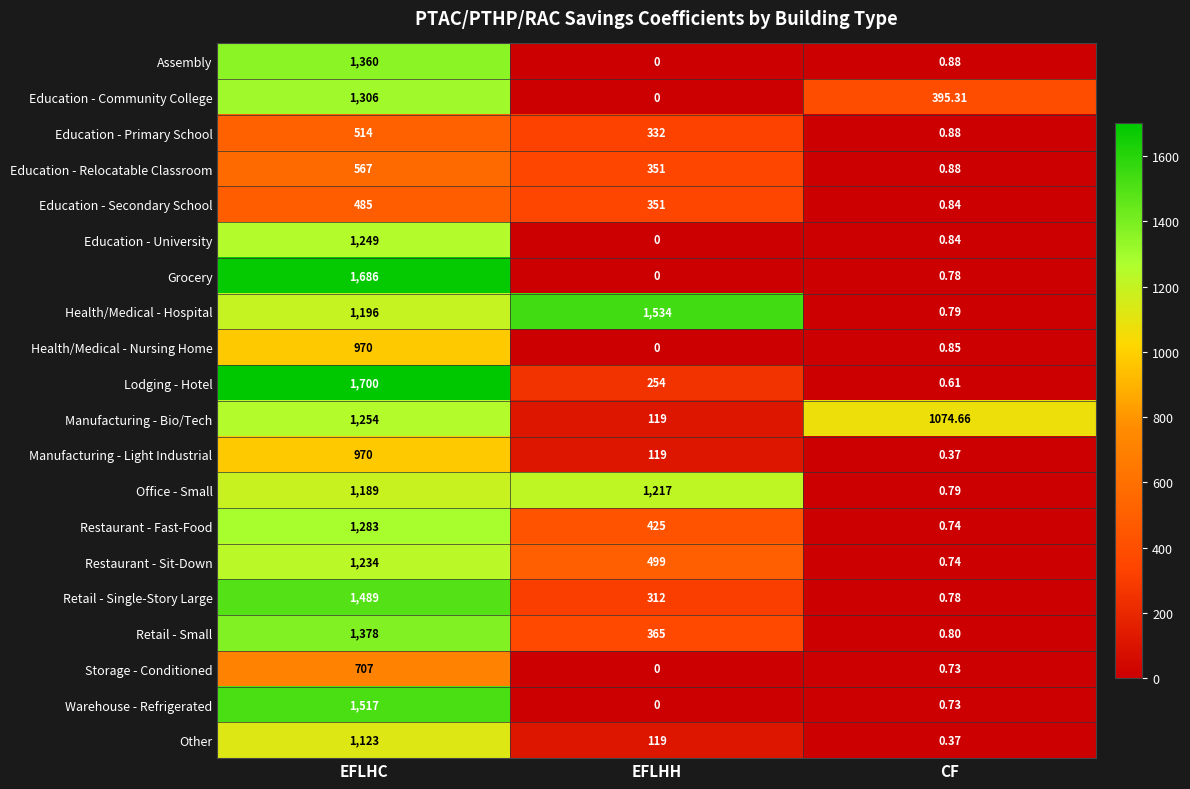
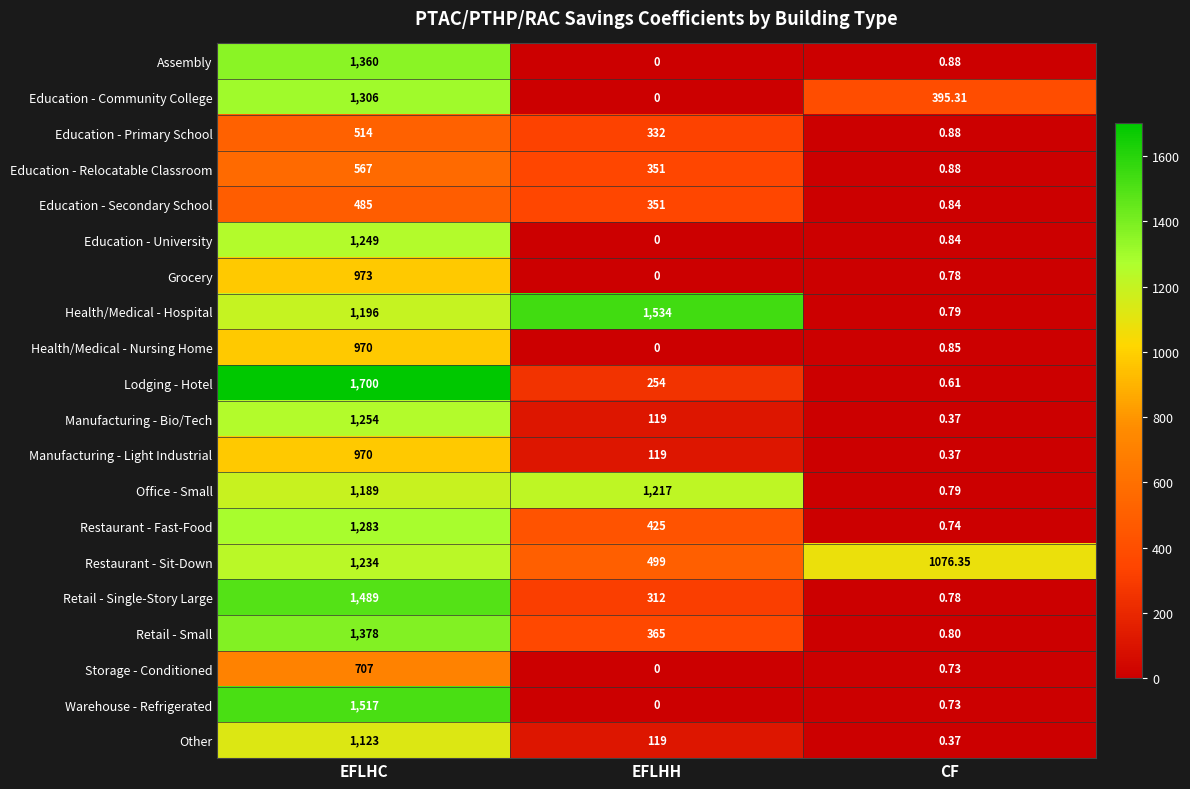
  {
    "Assembly": {
      "EFLHC": "1,360",
      "EFLHH": "0",
      "CF": "0.88"
    },
    "Education - Community College": {
      "EFLHC": "1,306",
      "EFLHH": "0",
      "CF": "395.31"
    },
    "Education - Primary School": {
      "EFLHC": "514",
      "EFLHH": "332",
      "CF": "0.88"
    },
    "Education - Relocatable Classroom": {
      "EFLHC": "567",
      "EFLHH": "351",
      "CF": "0.88"
    },
    "Education - Secondary School": {
      "EFLHC": "485",
      "EFLHH": "351",
      "CF": "0.84"
    },
    "Education - University": {
      "EFLHC": "1,249",
      "EFLHH": "0",
      "CF": "0.84"
    },
    "Grocery": {
-     "EFLHC": "1,686",
+     "EFLHC": "973",
      "EFLHH": "0",
      "CF": "0.78"
    },
    "Health/Medical - Hospital": {
      "EFLHC": "1,196",
      "EFLHH": "1,534",
      "CF": "0.79"
    },
    "Health/Medical - Nursing Home": {
      "EFLHC": "970",
      "EFLHH": "0",
      "CF": "0.85"
    },
    "Lodging - Hotel": {
      "EFLHC": "1,700",
      "EFLHH": "254",
      "CF": "0.61"
    },
    "Manufacturing - Bio/Tech": {
      "EFLHC": "1,254",
      "EFLHH": "119",
-     "CF": "1074.66"
+     "CF": "0.37"
    },
    "Manufacturing - Light Industrial": {
      "EFLHC": "970",
      "EFLHH": "119",
      "CF": "0.37"
    },
    "Office - Small": {
      "EFLHC": "1,189",
      "EFLHH": "1,217",
      "CF": "0.79"
    },
    "Restaurant - Fast-Food": {
      "EFLHC": "1,283",
      "EFLHH": "425",
      "CF": "0.74"
    },
    "Restaurant - Sit-Down": {
      "EFLHC": "1,234",
      "EFLHH": "499",
-     "CF": "0.74"
+     "CF": "1076.35"
    },
    "Retail - Single-Story Large": {
      "EFLHC": "1,489",
      "EFLHH": "312",
      "CF": "0.78"
    },
    "Retail - Small": {
      "EFLHC": "1,378",
      "EFLHH": "365",
      "CF": "0.80"
    },
    "Storage - Conditioned": {
      "EFLHC": "707",
      "EFLHH": "0",
      "CF": "0.73"
    },
    "Warehouse - Refrigerated": {
      "EFLHC": "1,517",
      "EFLHH": "0",
      "CF": "0.73"
    },
    "Other": {
      "EFLHC": "1,123",
      "EFLHH": "119",
      "CF": "0.37"
    }
  }
